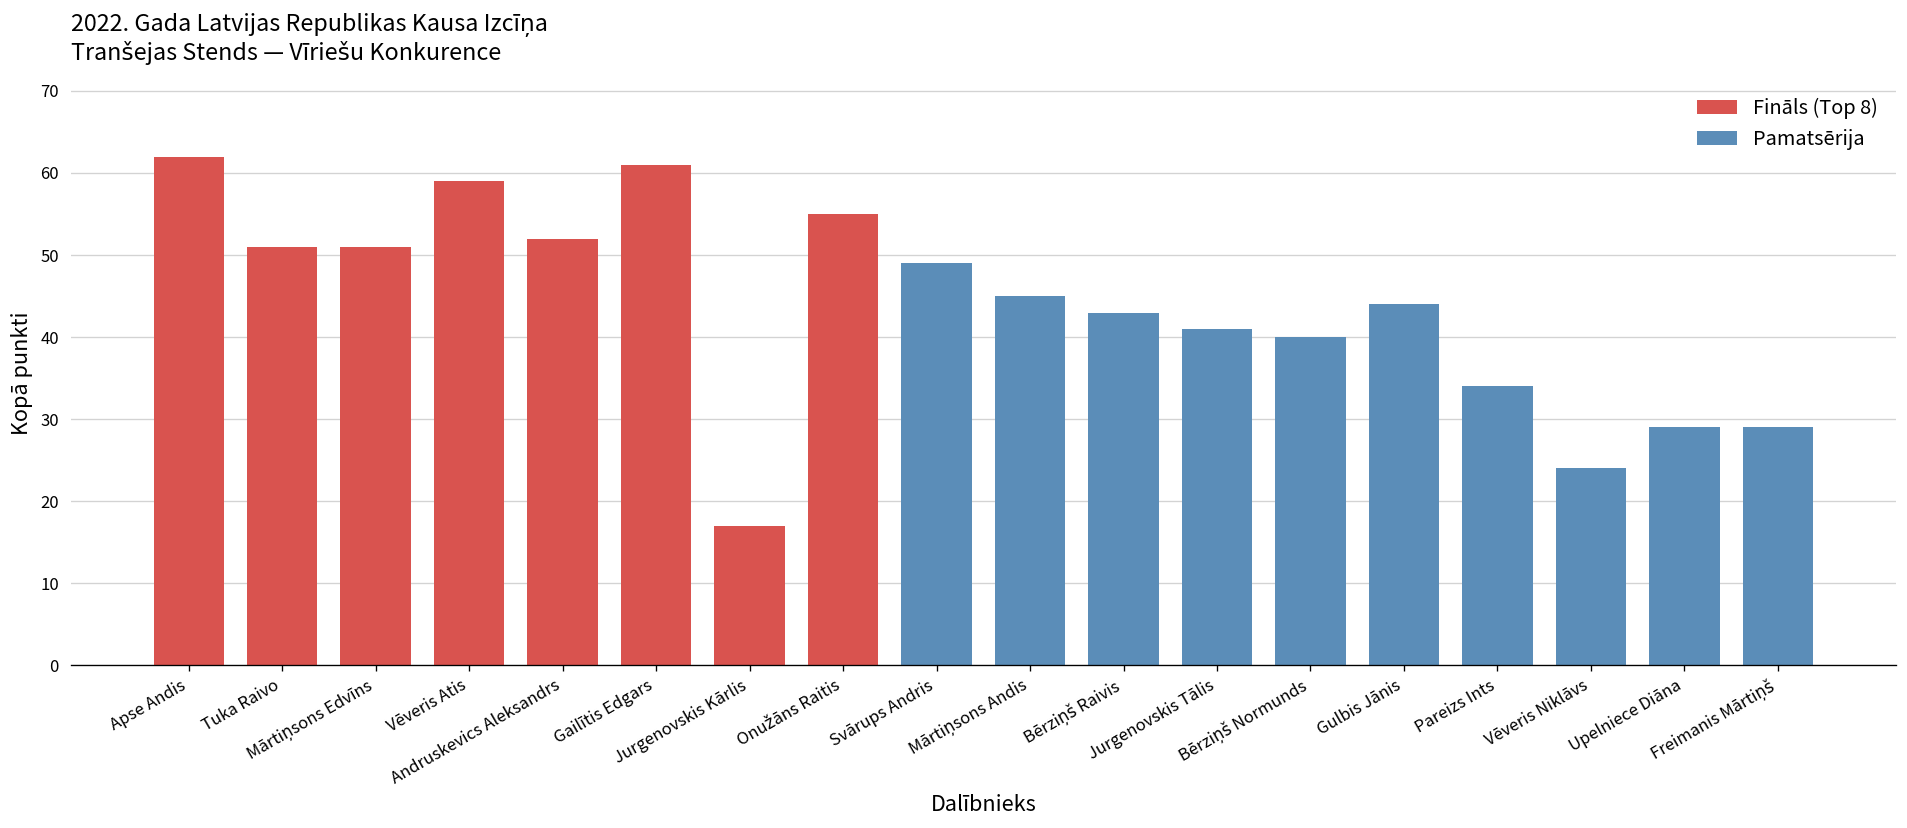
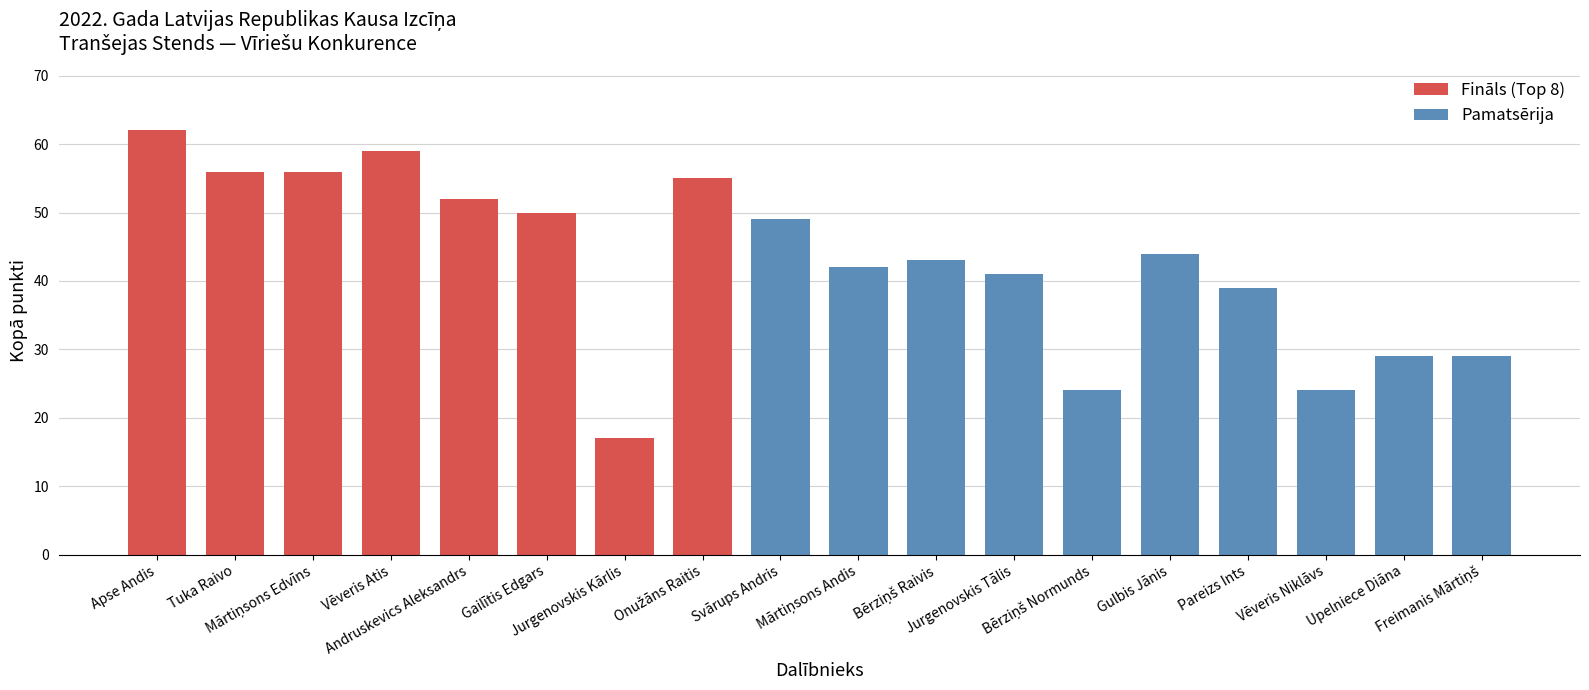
  {
    "Apse Andis": 62,
-   "Tuka Raivo": 51,
-   "Mārtiņsons Edvīns": 51,
+   "Tuka Raivo": 56,
+   "Mārtiņsons Edvīns": 56,
    "Vēveris Atis": 59,
    "Andruskevics Aleksandrs": 52,
-   "Gailītis Edgars": 61,
+   "Gailītis Edgars": 50,
    "Jurgenovskis Kārlis": 17,
    "Onužāns Raitis": 55,
    "Svārups Andris": 49,
-   "Mārtiņsons Andis": 45,
+   "Mārtiņsons Andis": 42,
    "Bērziņš Raivis": 43,
    "Jurgenovskis Tālis": 41,
-   "Bērziņš Normunds": 40,
+   "Bērziņš Normunds": 24,
    "Gulbis Jānis": 44,
-   "Pareizs Ints": 34,
+   "Pareizs Ints": 39,
    "Vēveris Niklāvs": 24,
    "Upelniece Diāna": 29,
    "Freimanis Mārtiņš": 29
  }
